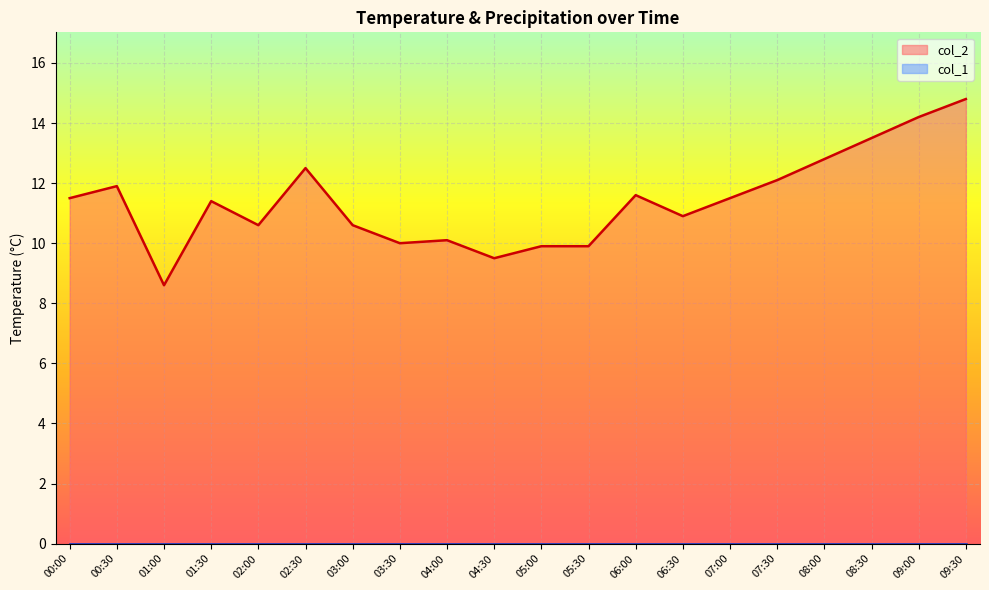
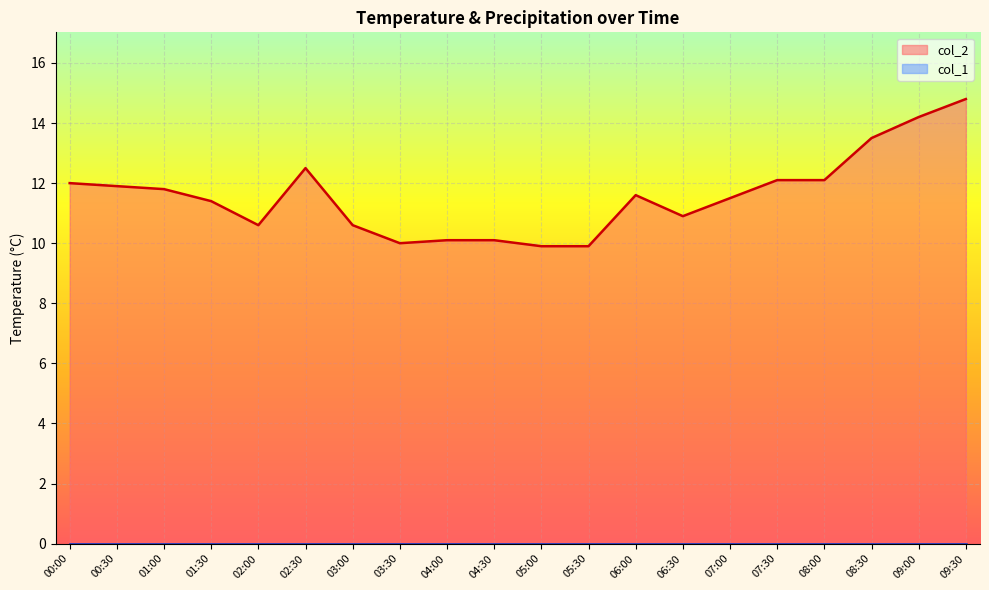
  {
    "col_2": {
-     "00:00": 11.5,
+     "00:00": 12.0,
      "00:30": 11.9,
-     "01:00": 8.6,
+     "01:00": 11.8,
      "01:30": 11.4,
      "02:00": 10.6,
      "02:30": 12.5,
      "03:00": 10.6,
      "03:30": 10.0,
      "04:00": 10.1,
-     "04:30": 9.5,
+     "04:30": 10.1,
      "05:00": 9.9,
      "05:30": 9.9,
      "06:00": 11.6,
      "06:30": 10.9,
      "07:00": 11.5,
      "07:30": 12.1,
-     "08:00": 12.8,
+     "08:00": 12.1,
      "08:30": 13.5,
      "09:00": 14.2,
      "09:30": 14.8
    },
    "col_1": {
      "00:00": 0.0,
      "00:30": 0.0,
      "01:00": 0.0,
      "01:30": 0.0,
      "02:00": 0.0,
      "02:30": 0.0,
      "03:00": 0.0,
      "03:30": 0.0,
      "04:00": 0.0,
      "04:30": 0.0,
      "05:00": 0.0,
      "05:30": 0.0,
      "06:00": 0.0,
      "06:30": 0.0,
      "07:00": 0.0,
      "07:30": 0.0,
      "08:00": 0.0,
      "08:30": 0.0,
      "09:00": 0.0,
      "09:30": 0.0
    }
  }
